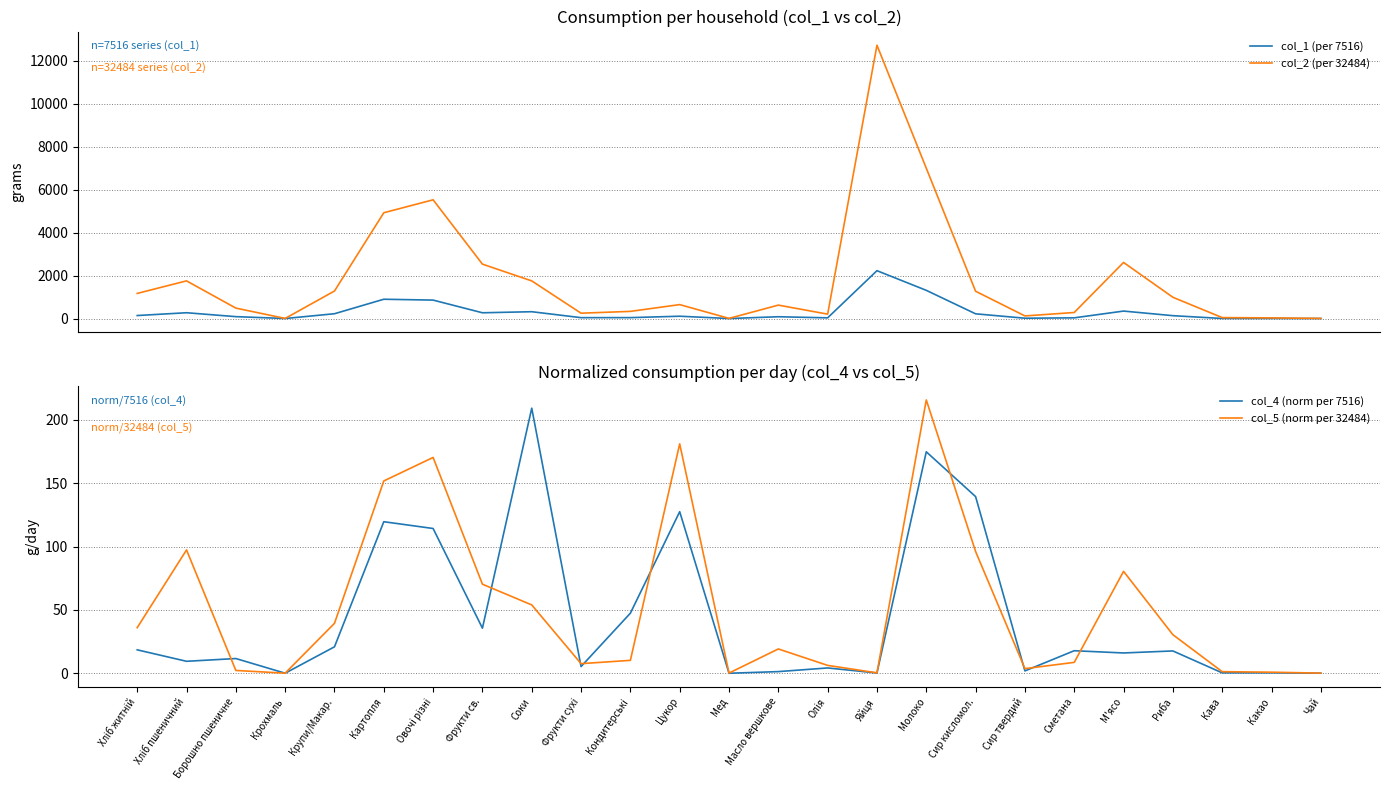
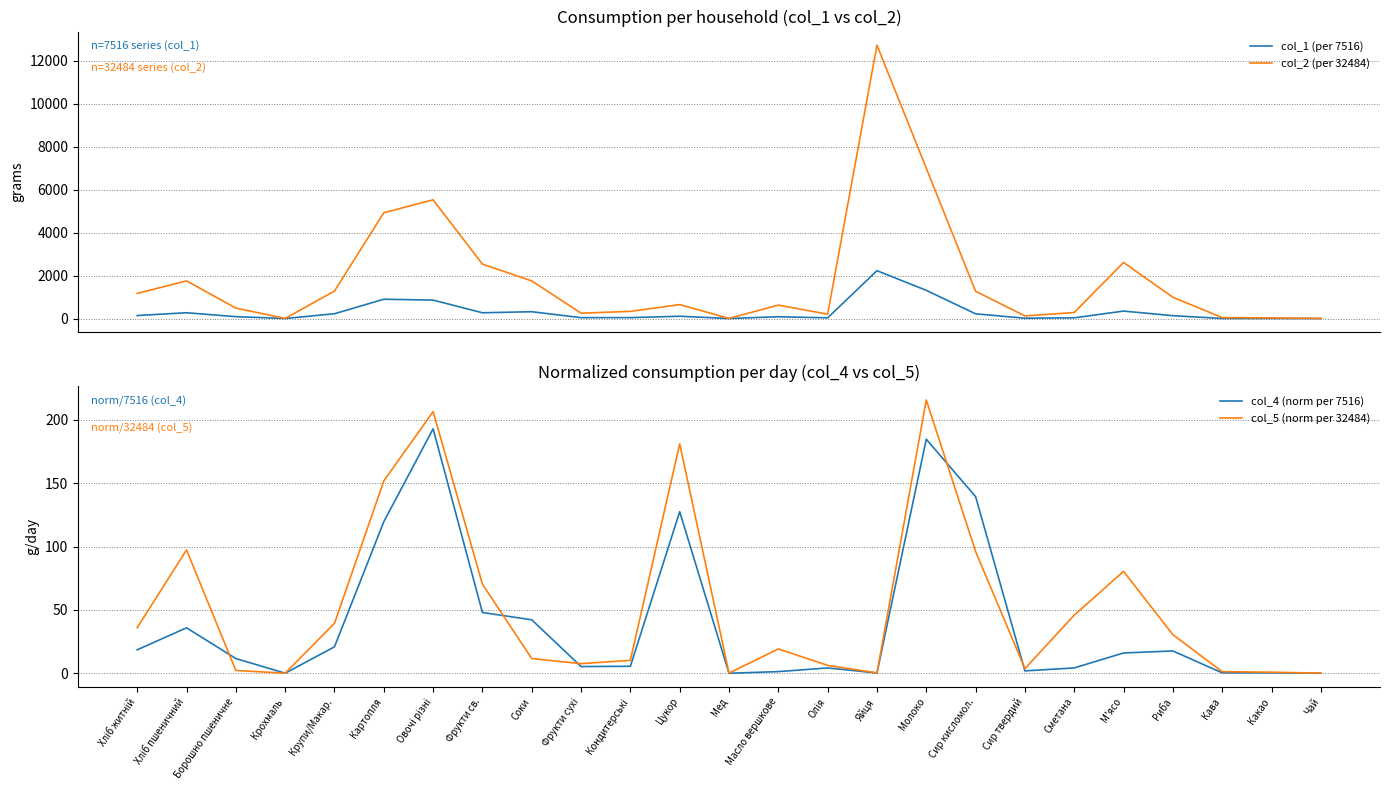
  {
    "Normalized consumption per day (col_4 vs col_5)": {
      "col_4 (norm per 7516)": {
        "Хліб житній": 19,
-       "Хліб пшеничний": 10,
+       "Хліб пшеничний": 36,
        "Борошно пшеничне": 12,
        "Крупи/Макар.": 21,
        "Картопля": 120,
-       "Овочі різні": 114,
-       "Фрукти св.": 36,
-       "Соки": 209,
+       "Овочі різні": 193,
+       "Фрукти св.": 48,
+       "Соки": 42,
        "Фрукти сухі": 5,
-       "Кондитерські": 47,
+       "Кондитерські": 6,
        "Цукор": 127,
        "Масло вершкове": 1,
-       "Молоко": 175,
+       "Молоко": 185,
        "Сир кисломол.": 139,
-       "Сметана": 18,
+       "Сметана": 4,
        "М'ясо": 16,
        "Риба": 18
      },
      "col_5 (norm per 32484)": {
        "Хліб житній": 36,
        "Хліб пшеничний": 97,
        "Борошно пшеничне": 2,
        "Крупи/Макар.": 39,
        "Картопля": 152,
-       "Овочі різні": 170,
+       "Овочі різні": 206,
        "Фрукти св.": 70,
-       "Соки": 54,
+       "Соки": 12,
        "Фрукти сухі": 8,
        "Кондитерські": 10,
        "Цукор": 181,
        "Масло вершкове": 19,
        "Молоко": 216,
        "Сир кисломол.": 96,
-       "Сметана": 9,
+       "Сметана": 46,
        "М'ясо": 80,
        "Риба": 30
      }
    }
  }
